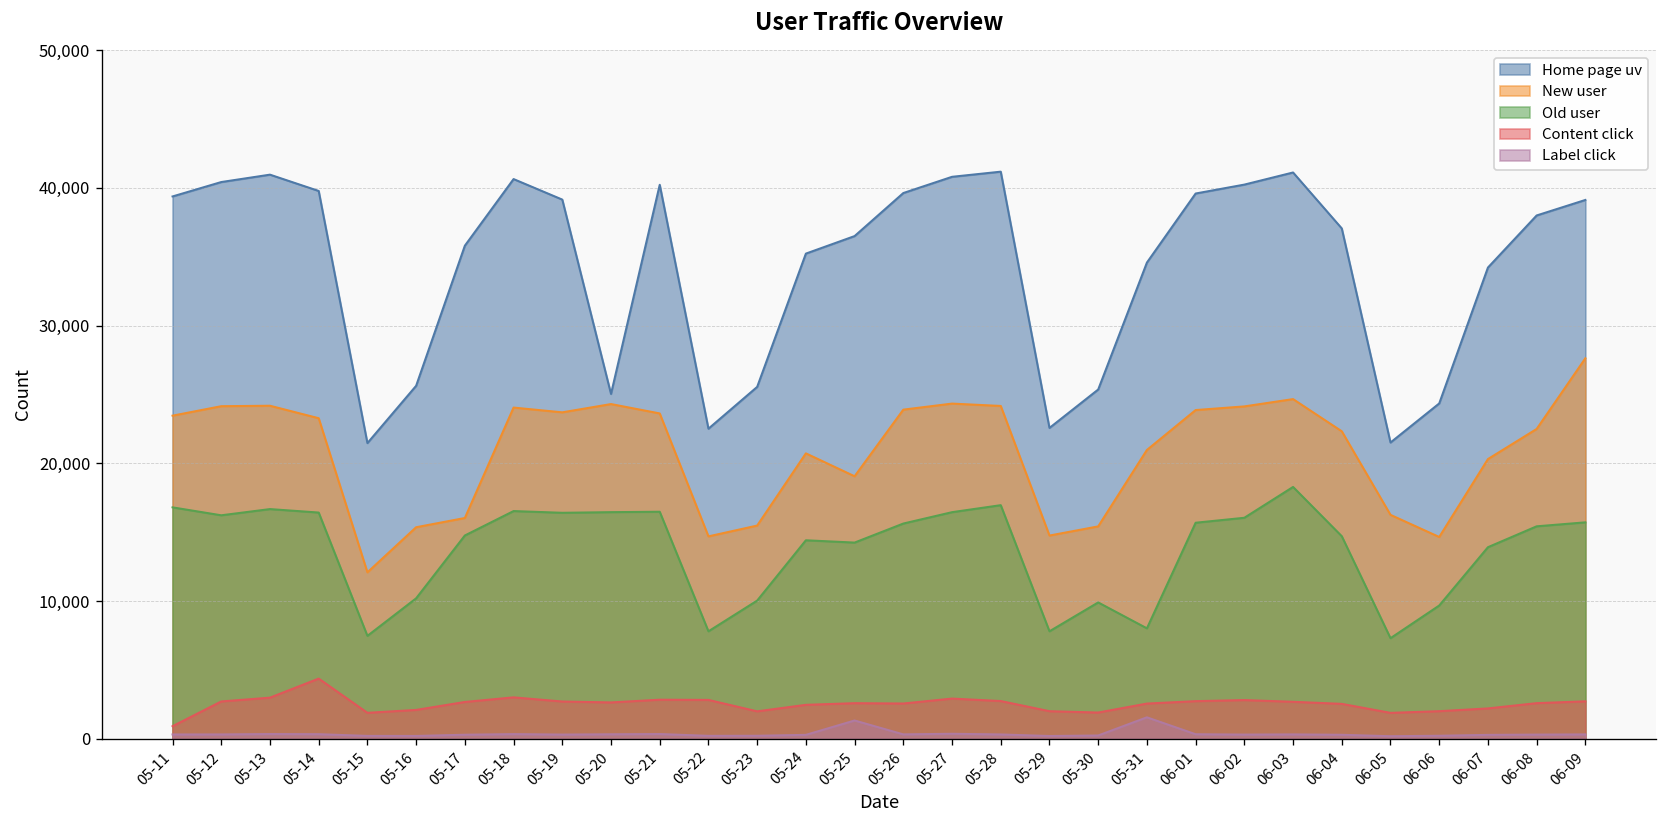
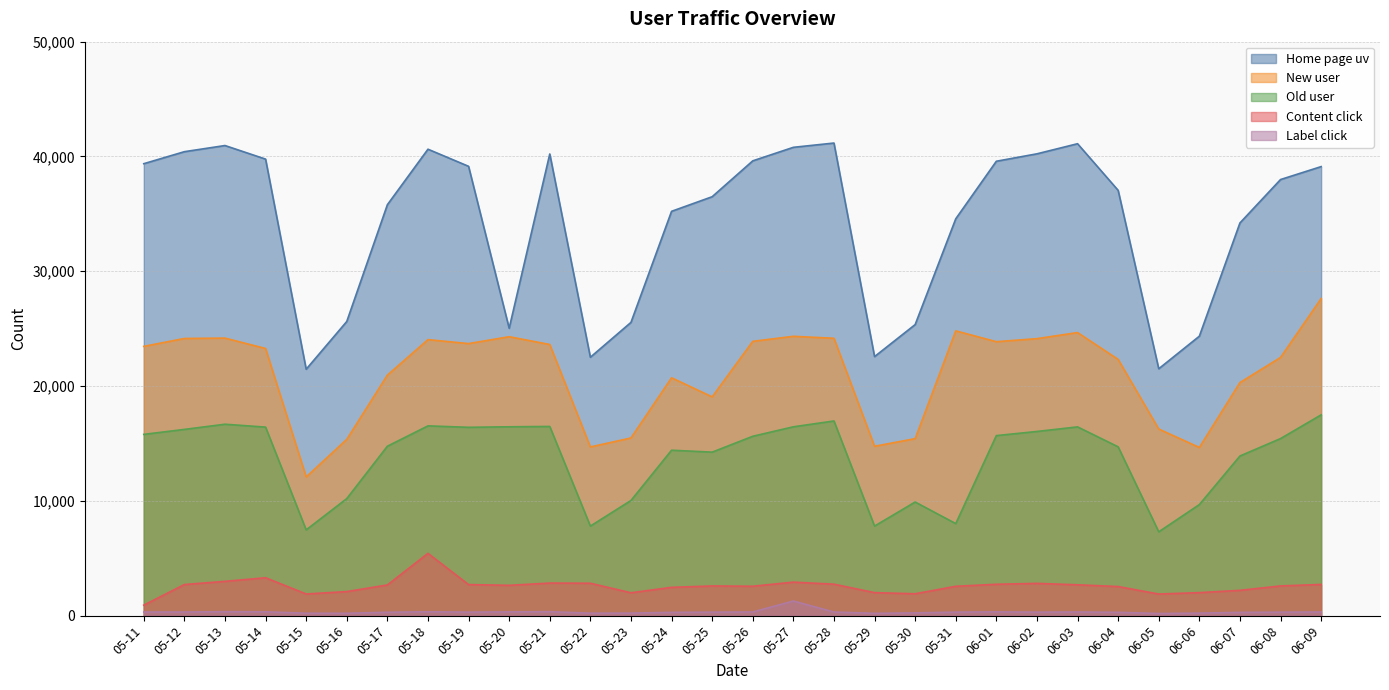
  {
    "Home page uv": {
      "05-11": "39,400",
      "05-12": "40,400",
      "05-13": "41,000",
      "05-14": "39,800",
      "05-15": "21,500",
      "05-16": "25,600",
      "05-17": "35,800",
      "05-18": "40,600",
      "05-19": "39,100",
      "05-20": "25,000",
      "05-21": "40,200",
      "05-22": "22,500",
      "05-23": "25,500",
      "05-24": "35,200",
      "05-25": "36,500",
      "05-26": "39,600",
      "05-27": "40,800",
      "05-28": "41,200",
      "05-29": "22,600",
      "05-30": "25,400",
      "05-31": "34,600",
      "06-01": "39,600",
      "06-02": "40,200",
      "06-03": "41,100",
      "06-04": "37,000",
      "06-05": "21,500",
      "06-06": "24,300",
      "06-07": "34,200",
      "06-08": "38,000",
      "06-09": "39,100"
    },
    "New user": {
      "05-11": "23,500",
      "05-12": "24,100",
      "05-13": "24,200",
      "05-14": "23,300",
      "05-15": "12,100",
      "05-16": "15,400",
-     "05-17": "16,000",
+     "05-17": "21,000",
      "05-18": "24,000",
      "05-19": "23,700",
      "05-20": "24,300",
      "05-21": "23,600",
      "05-22": "14,700",
      "05-23": "15,500",
      "05-24": "20,700",
      "05-25": "19,100",
      "05-26": "23,900",
      "05-27": "24,300",
      "05-28": "24,200",
      "05-29": "14,800",
      "05-30": "15,400",
-     "05-31": "21,000",
+     "05-31": "24,800",
      "06-01": "23,900",
      "06-02": "24,100",
      "06-03": "24,700",
      "06-04": "22,300",
      "06-05": "16,300",
      "06-06": "14,700",
      "06-07": "20,300",
      "06-08": "22,500",
      "06-09": "27,600"
    },
    "Old user": {
-     "05-11": "16,800",
+     "05-11": "15,800",
      "05-12": "16,200",
      "05-13": "16,700",
      "05-14": "16,400",
      "05-15": "7,500",
      "05-16": "10,200",
      "05-17": "14,800",
      "05-18": "16,500",
      "05-19": "16,400",
      "05-20": "16,500",
      "05-21": "16,500",
      "05-22": "7,800",
      "05-23": "10,000",
      "05-24": "14,400",
      "05-25": "14,200",
      "05-26": "15,600",
      "05-27": "16,500",
      "05-28": "17,000",
      "05-29": "7,800",
      "05-30": "9,900",
      "05-31": "8,000",
      "06-01": "15,700",
      "06-02": "16,000",
-     "06-03": "18,300",
+     "06-03": "16,400",
      "06-04": "14,700",
      "06-05": "7,300",
      "06-06": "9,700",
      "06-07": "13,900",
      "06-08": "15,400",
-     "06-09": "15,700"
+     "06-09": "17,500"
    },
    "Content click": {
      "05-11": "900",
      "05-12": "2,700",
      "05-13": "3,000",
-     "05-14": "4,400",
+     "05-14": "3,300",
      "05-15": "1,900",
      "05-16": "2,100",
      "05-17": "2,700",
-     "05-18": "3,000",
+     "05-18": "5,400",
      "05-19": "2,700",
      "05-20": "2,600",
      "05-21": "2,800",
      "05-22": "2,800",
      "05-23": "2,000",
      "05-24": "2,500",
      "05-25": "2,600",
      "05-26": "2,600",
      "05-27": "2,900",
      "05-28": "2,700",
      "05-29": "2,000",
      "05-30": "1,900",
      "05-31": "2,600",
      "06-01": "2,700",
      "06-02": "2,800",
      "06-03": "2,700",
      "06-04": "2,500",
      "06-05": "1,900",
      "06-06": "2,000",
      "06-07": "2,200",
      "06-08": "2,600",
      "06-09": "2,700"
    },
    "Label click": {
      "05-11": "300",
      "05-12": "300",
      "05-13": "300",
      "05-14": "300",
      "05-15": "200",
      "05-16": "200",
      "05-17": "300",
      "05-18": "300",
      "05-19": "300",
      "05-20": "300",
      "05-21": "300",
      "05-22": "200",
      "05-23": "200",
      "05-24": "300",
-     "05-25": "1,300",
+     "05-25": "300",
      "05-26": "300",
-     "05-27": "400",
+     "05-27": "1,300",
      "05-28": "300",
      "05-29": "200",
      "05-30": "200",
-     "05-31": "1,600",
+     "05-31": "300",
      "06-01": "300",
      "06-02": "300",
      "06-03": "300",
      "06-04": "300",
      "06-05": "200",
      "06-06": "200",
      "06-07": "300",
      "06-08": "300",
      "06-09": "300"
    }
  }
